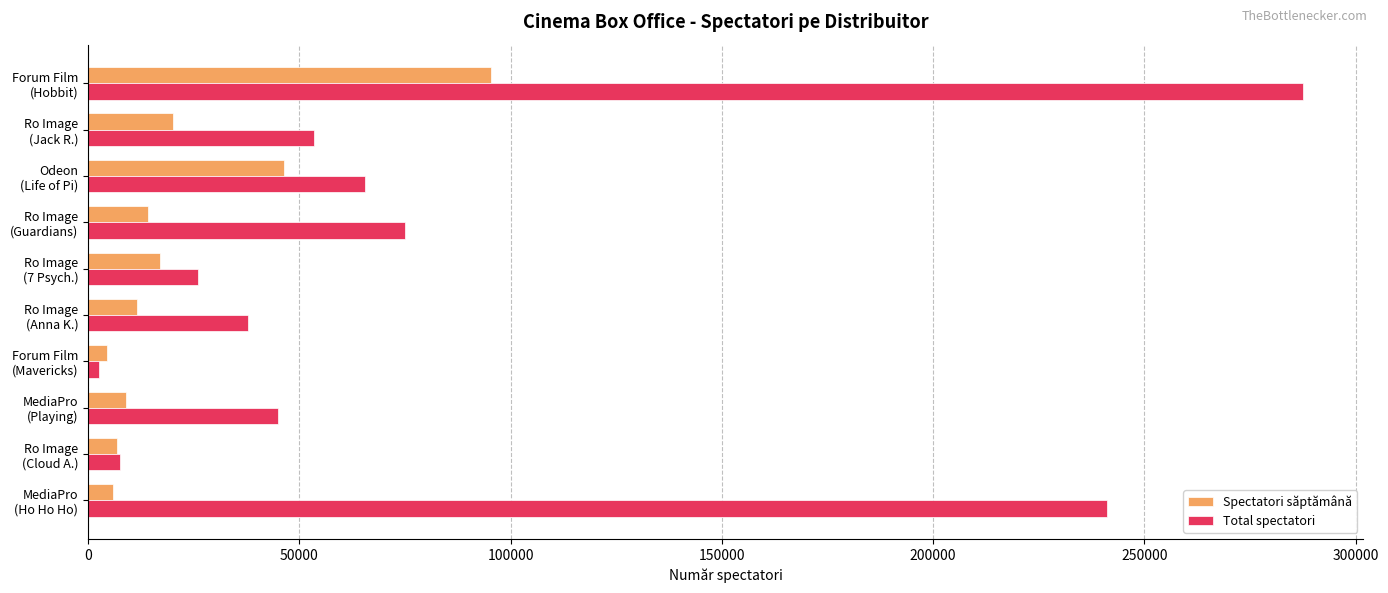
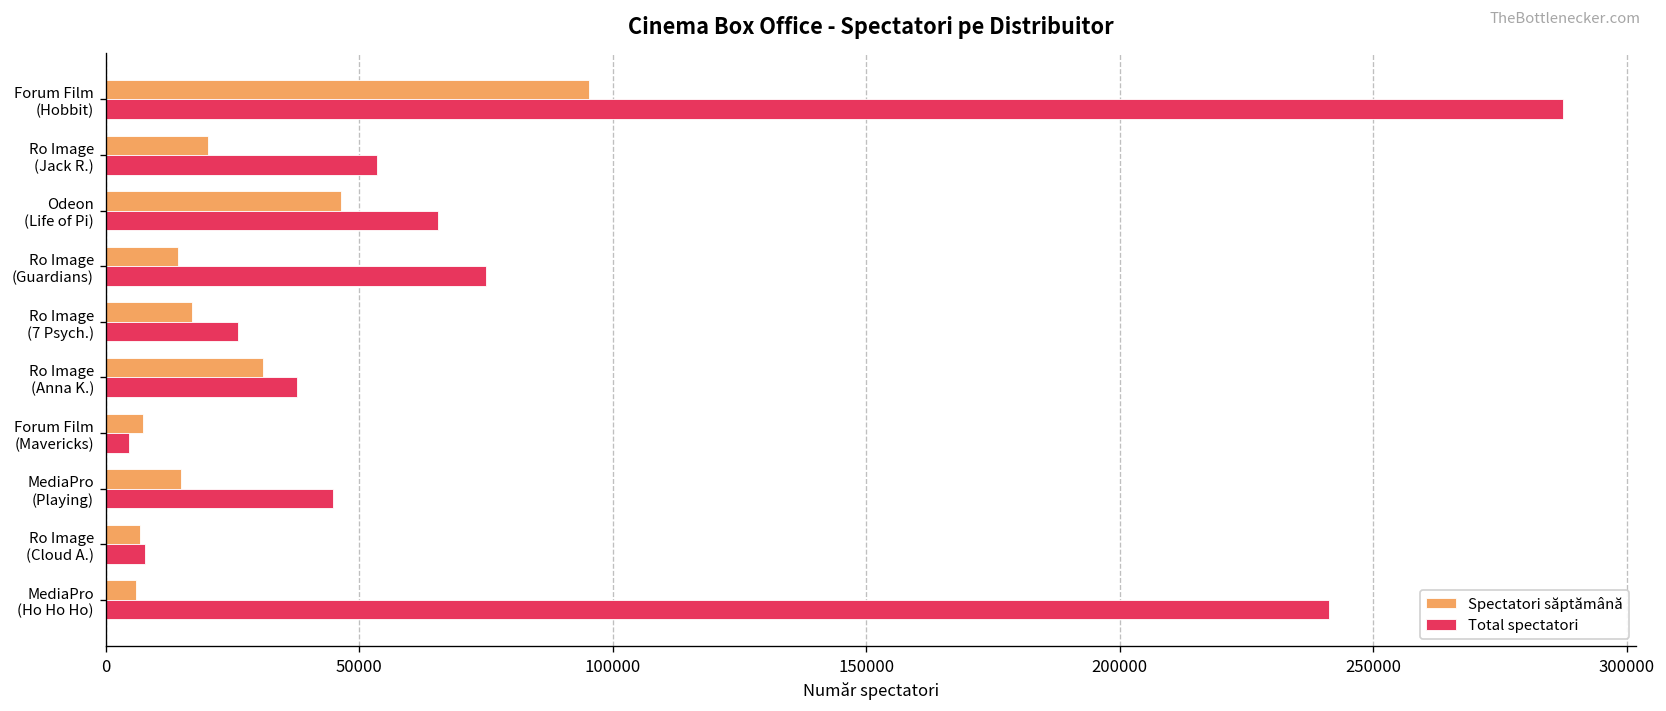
  {
    "Spectatori săptămână": {
      "Forum Film (Hobbit)": 95000,
      "Ro Image (Jack R.)": 20000,
      "Odeon (Life of Pi)": 46000,
      "Ro Image (Guardians)": 14000,
      "Ro Image (7 Psych.)": 17000,
-     "Ro Image (Anna K.)": 12000,
-     "Forum Film (Mavericks)": 5000,
-     "MediaPro (Playing)": 9000,
+     "Ro Image (Anna K.)": 31000,
+     "Forum Film (Mavericks)": 7000,
+     "MediaPro (Playing)": 15000,
      "Ro Image (Cloud A.)": 7000,
      "MediaPro (Ho Ho Ho)": 6000
    },
    "Total spectatori": {
      "Forum Film (Hobbit)": 287000,
      "Ro Image (Jack R.)": 54000,
      "Odeon (Life of Pi)": 66000,
      "Ro Image (Guardians)": 75000,
      "Ro Image (7 Psych.)": 26000,
      "Ro Image (Anna K.)": 38000,
-     "Forum Film (Mavericks)": 3000,
+     "Forum Film (Mavericks)": 5000,
      "MediaPro (Playing)": 45000,
      "Ro Image (Cloud A.)": 8000,
      "MediaPro (Ho Ho Ho)": 241000
    }
  }
